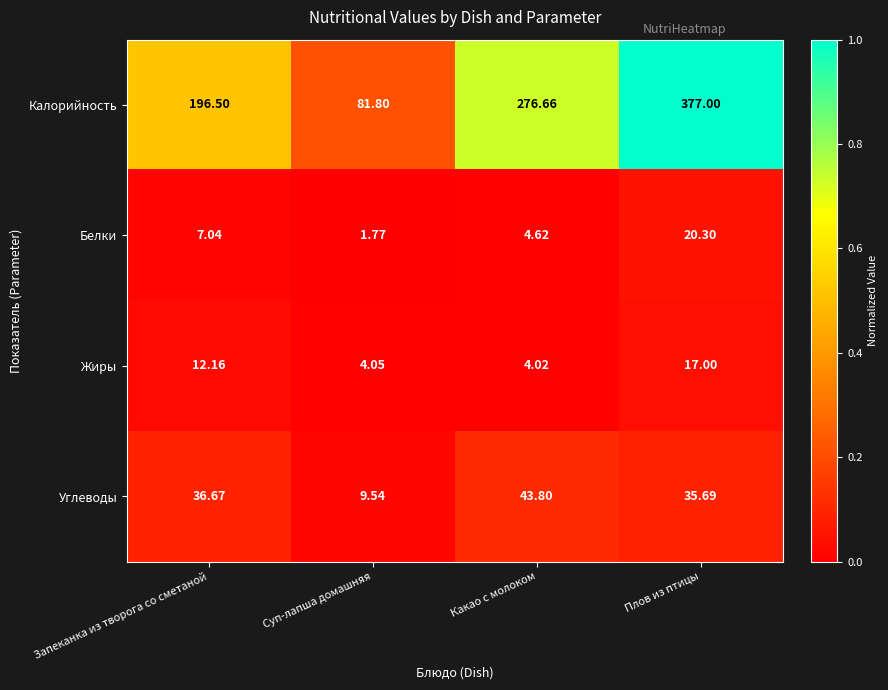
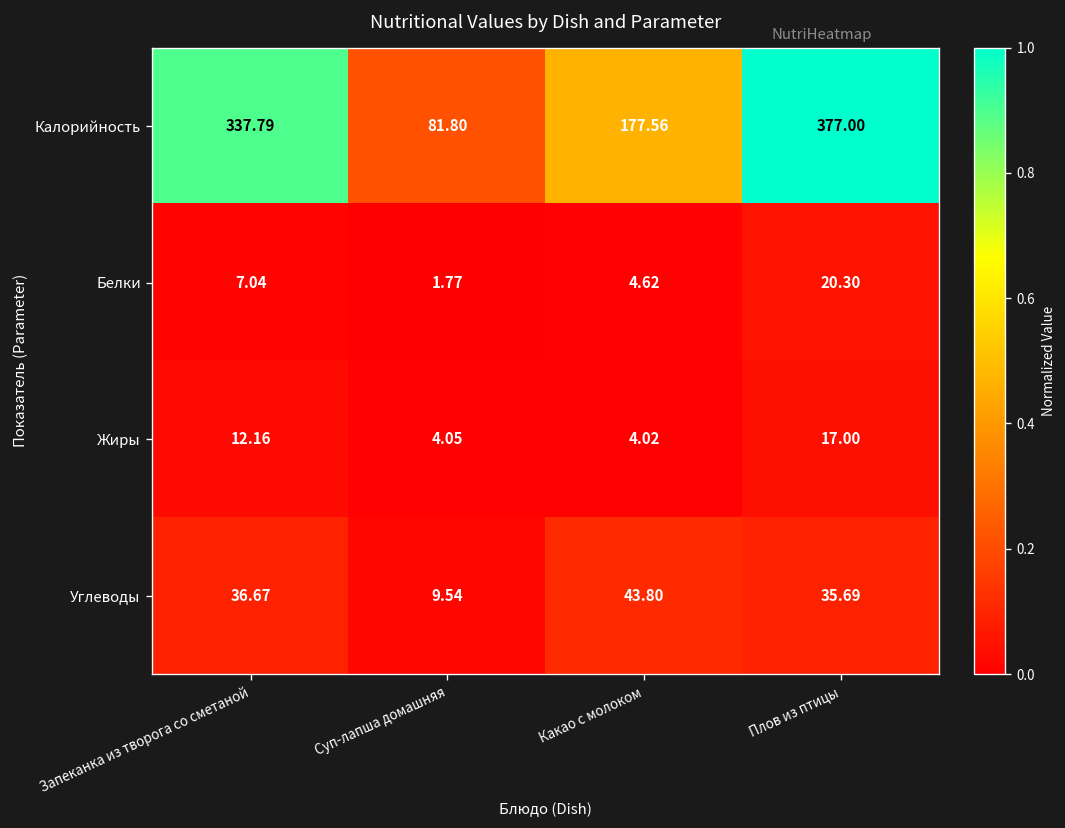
  {
    "Калорийность": {
-     "Запеканка из творога со сметаной": 196.50,
+     "Запеканка из творога со сметаной": 337.79,
      "Суп-лапша домашняя": 81.80,
-     "Какао с молоком": 276.66,
+     "Какао с молоком": 177.56,
      "Плов из птицы": 377.00
    },
    "Белки": {
      "Запеканка из творога со сметаной": 7.04,
      "Суп-лапша домашняя": 1.77,
      "Какао с молоком": 4.62,
      "Плов из птицы": 20.30
    },
    "Жиры": {
      "Запеканка из творога со сметаной": 12.16,
      "Суп-лапша домашняя": 4.05,
      "Какао с молоком": 4.02,
      "Плов из птицы": 17.00
    },
    "Углеводы": {
      "Запеканка из творога со сметаной": 36.67,
      "Суп-лапша домашняя": 9.54,
      "Какао с молоком": 43.80,
      "Плов из птицы": 35.69
    }
  }
